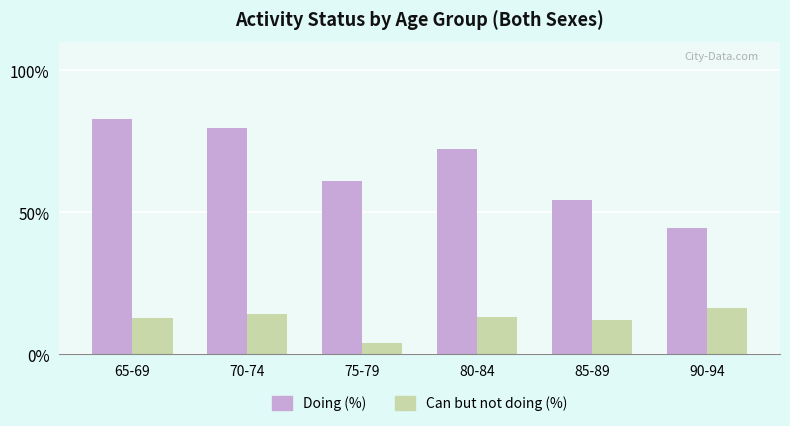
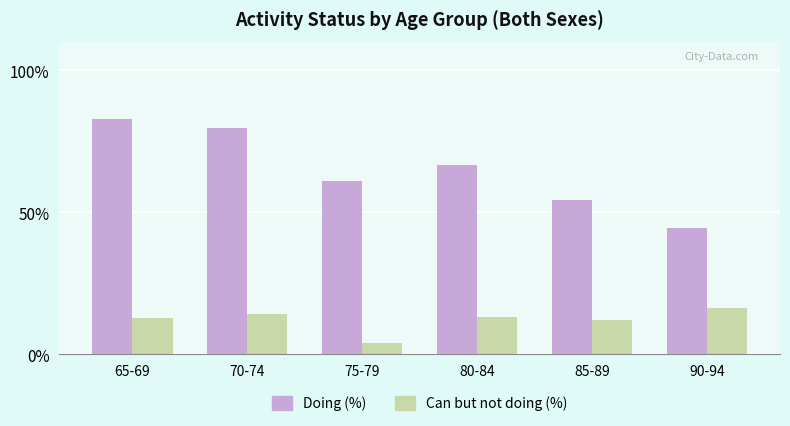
  {
    "Doing (%)": {
      "65-69": "83%",
      "70-74": "80%",
      "75-79": "61%",
-     "80-84": "72%",
+     "80-84": "67%",
      "85-89": "54%",
      "90-94": "45%"
    },
    "Can but not doing (%)": {
      "65-69": "13%",
      "70-74": "14%",
      "75-79": "4%",
      "80-84": "13%",
      "85-89": "12%",
      "90-94": "16%"
    }
  }
